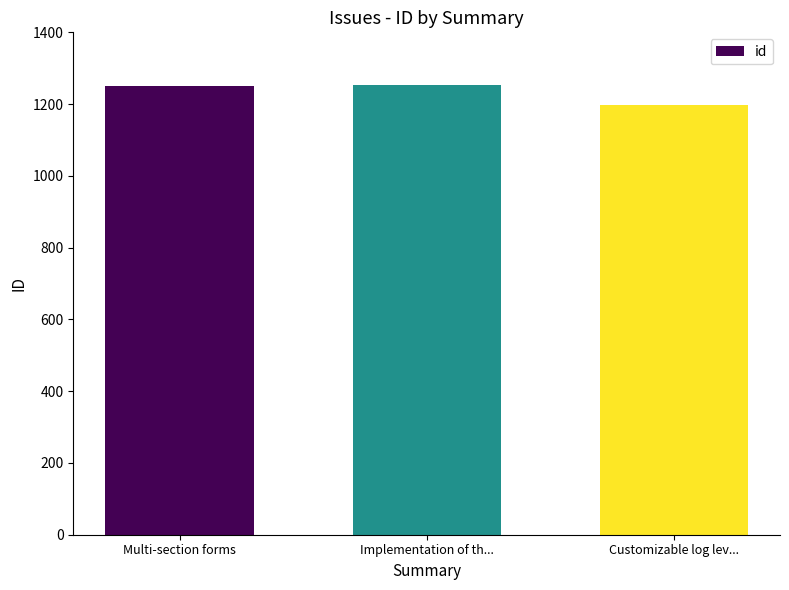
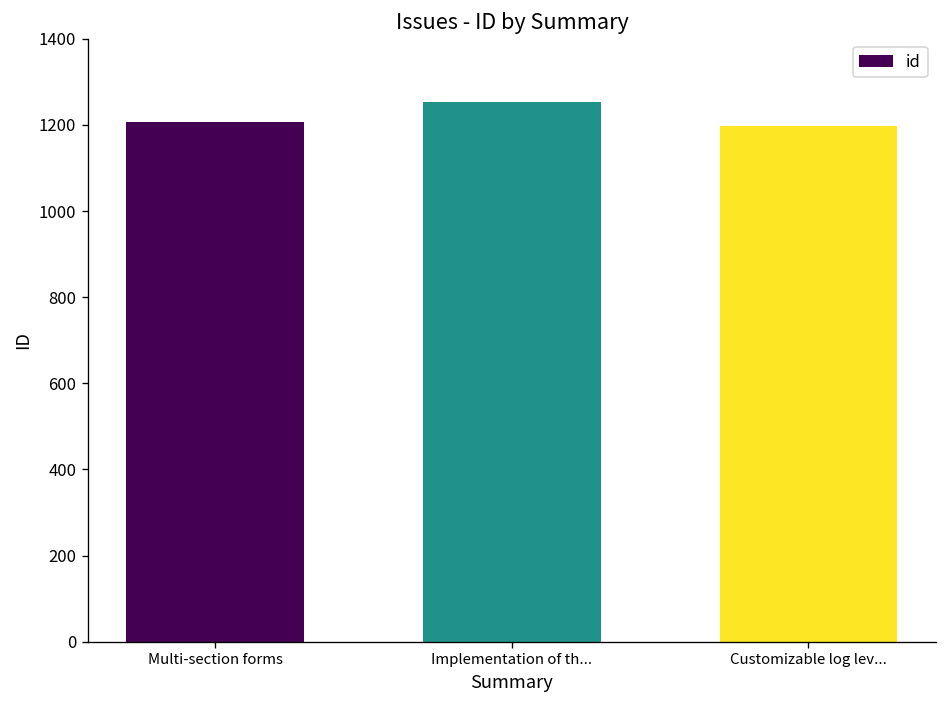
  {
-   "Multi-section forms": 1250,
+   "Multi-section forms": 1210,
    "Implementation of th...": 1250,
    "Customizable log lev...": 1200
  }
